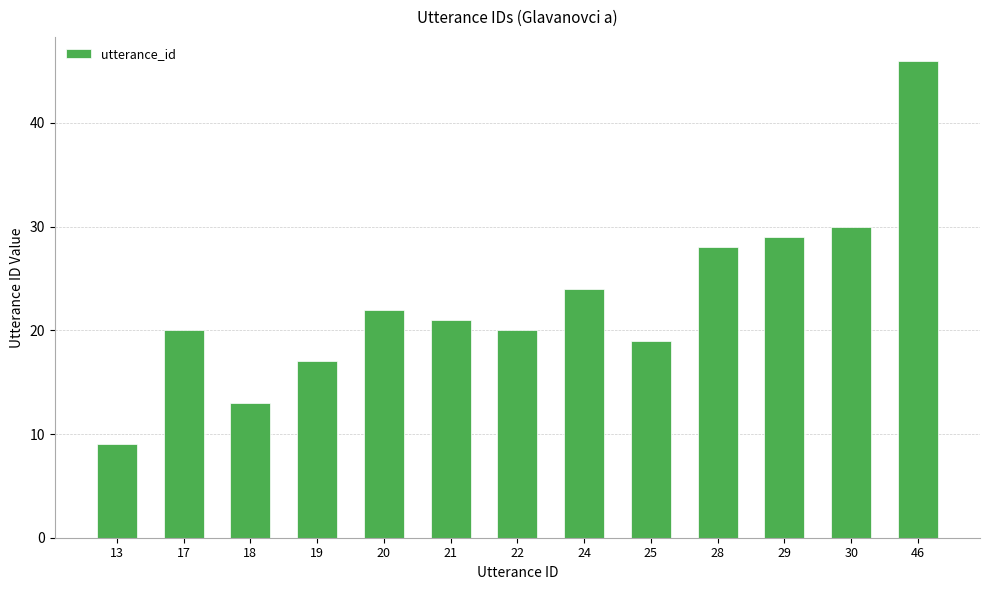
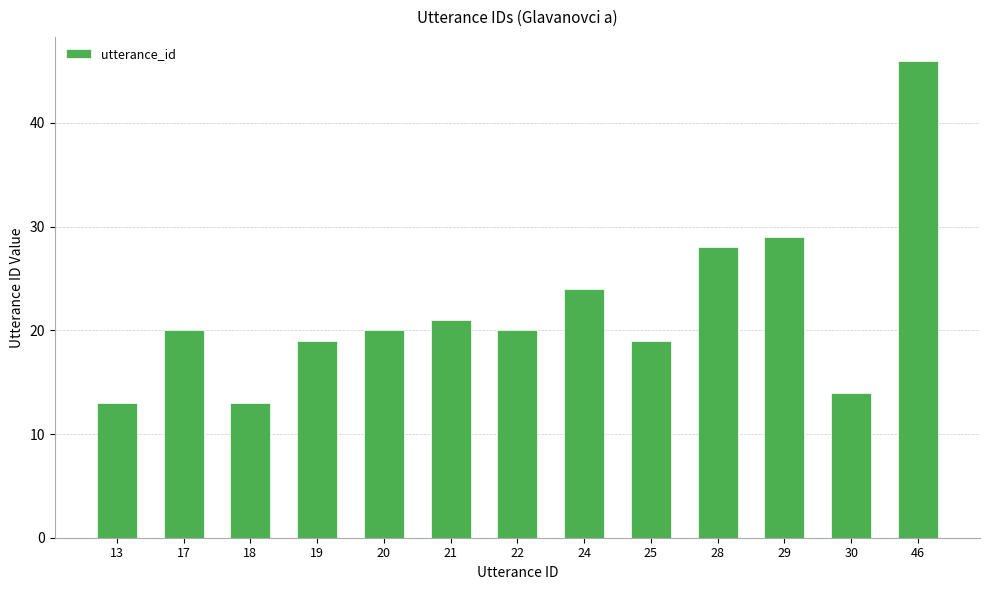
  {
-   "13": 9,
+   "13": 13,
    "17": 20,
    "18": 13,
-   "19": 17,
-   "20": 22,
+   "19": 19,
+   "20": 20,
    "21": 21,
    "22": 20,
    "24": 24,
    "25": 19,
    "28": 28,
    "29": 29,
-   "30": 30,
+   "30": 14,
    "46": 46
  }
